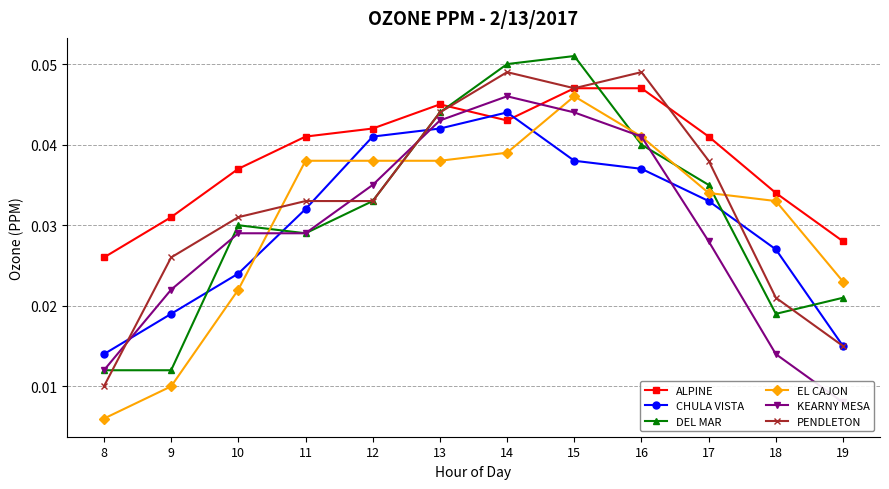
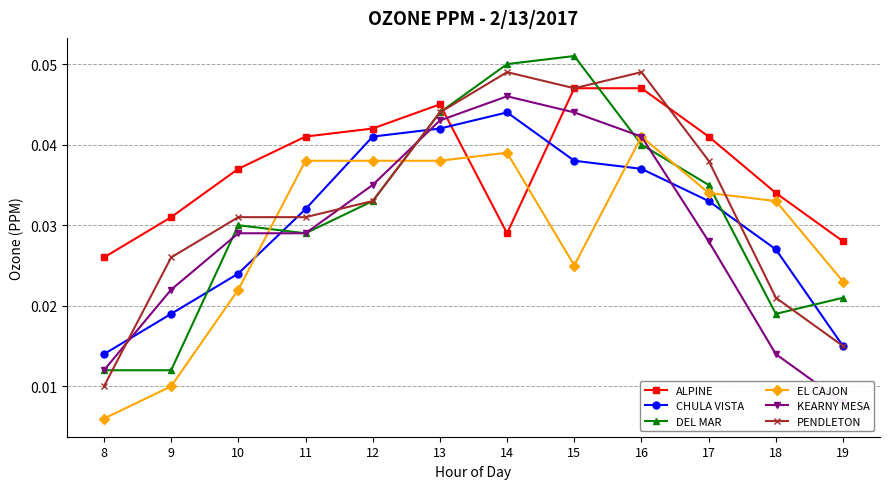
  {
    "ALPINE": {
      "8": 0.026,
      "9": 0.031,
      "10": 0.037,
      "11": 0.041,
      "12": 0.042,
      "13": 0.045,
-     "14": 0.043,
+     "14": 0.029,
      "16": 0.047,
      "17": 0.041,
      "18": 0.034,
      "19": 0.028
    },
    "CHULA VISTA": {
      "8": 0.014,
      "9": 0.019,
      "10": 0.024,
      "11": 0.032,
      "12": 0.041,
      "13": 0.042,
      "14": 0.044,
      "15": 0.038,
      "16": 0.037,
      "17": 0.033,
      "18": 0.027
    },
    "DEL MAR": {
      "9": 0.012,
      "10": 0.030,
      "14": 0.050,
      "15": 0.051,
      "16": 0.040,
      "17": 0.035,
      "18": 0.019,
      "19": 0.021
    },
    "EL CAJON": {
      "8": 0.006,
      "9": 0.010,
      "10": 0.022,
      "11": 0.038,
      "12": 0.038,
      "13": 0.038,
      "14": 0.039,
-     "15": 0.046,
+     "15": 0.025,
      "17": 0.034,
      "18": 0.033,
      "19": 0.023
    },
    "KEARNY MESA": {
      "9": 0.022,
      "10": 0.029,
      "12": 0.035,
      "13": 0.043,
      "14": 0.046,
      "15": 0.044,
      "17": 0.028,
      "18": 0.014
    },
    "PENDLETON": {
      "8": 0.010,
      "9": 0.026,
      "10": 0.031,
-     "11": 0.033,
+     "11": 0.031,
      "14": 0.049,
      "16": 0.049,
      "17": 0.038,
      "18": 0.021
    }
  }
